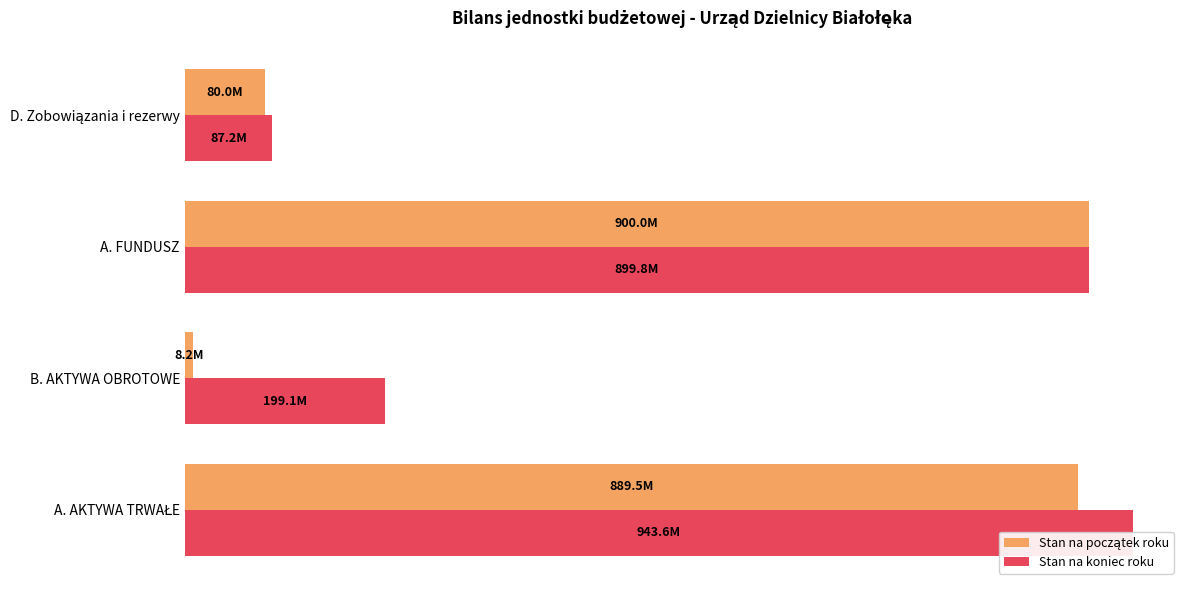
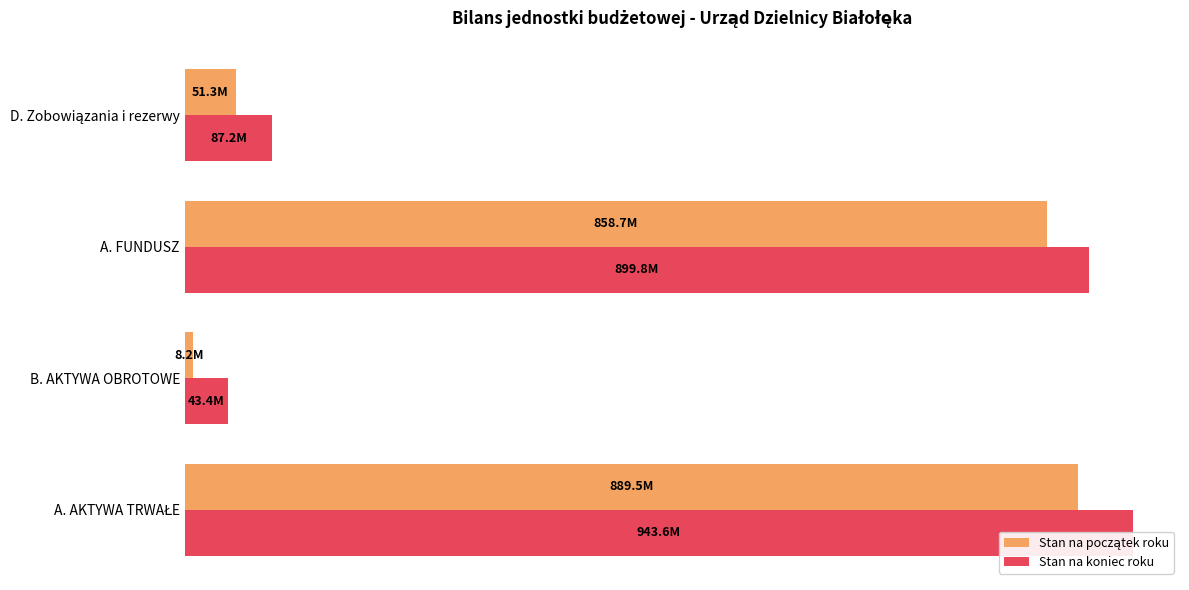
  {
    "Stan na początek roku": {
-     "D. Zobowiązania i rezerwy": "80.0M",
-     "A. FUNDUSZ": "900.0M",
+     "D. Zobowiązania i rezerwy": "51.3M",
+     "A. FUNDUSZ": "858.7M",
      "B. AKTYWA OBROTOWE": "8.2M",
      "A. AKTYWA TRWAŁE": "889.5M"
    },
    "Stan na koniec roku": {
      "D. Zobowiązania i rezerwy": "87.2M",
      "A. FUNDUSZ": "899.8M",
-     "B. AKTYWA OBROTOWE": "199.1M"
+     "B. AKTYWA OBROTOWE": "43.4M"
    }
  }
